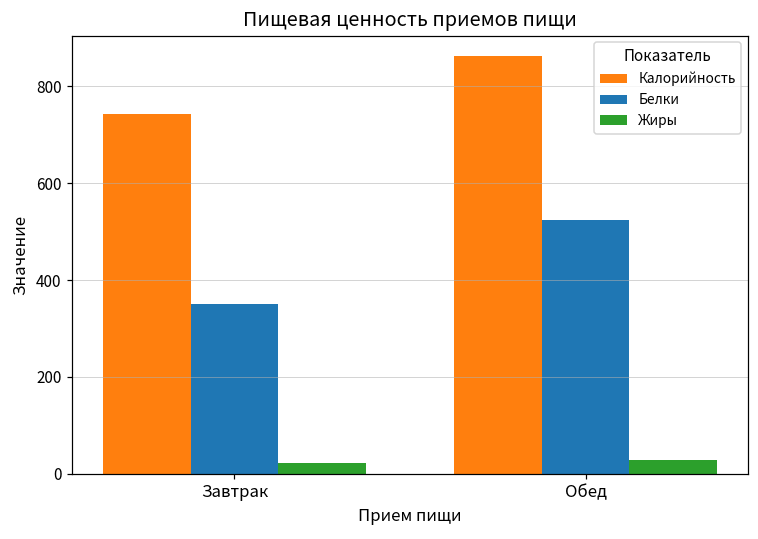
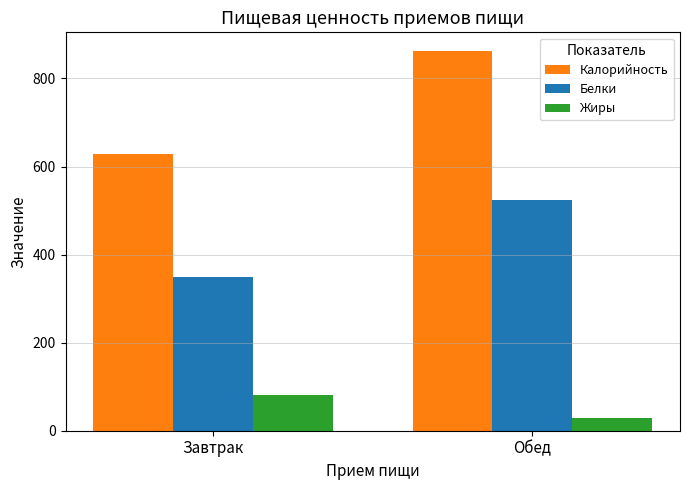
  {
    "Калорийность": {
-     "Завтрак": 740,
+     "Завтрак": 630,
      "Обед": 860
    },
    "Белки": {
      "Завтрак": 350,
      "Обед": 520
    },
    "Жиры": {
-     "Завтрак": 20,
+     "Завтрак": 80,
      "Обед": 30
    }
  }
